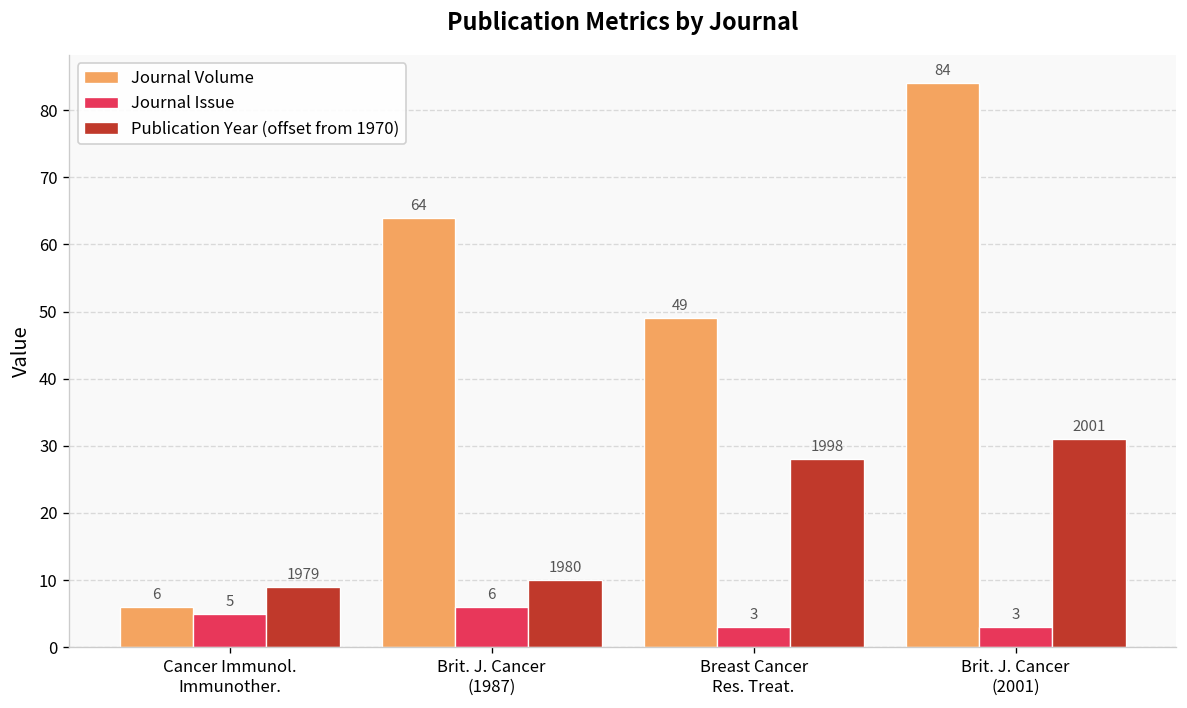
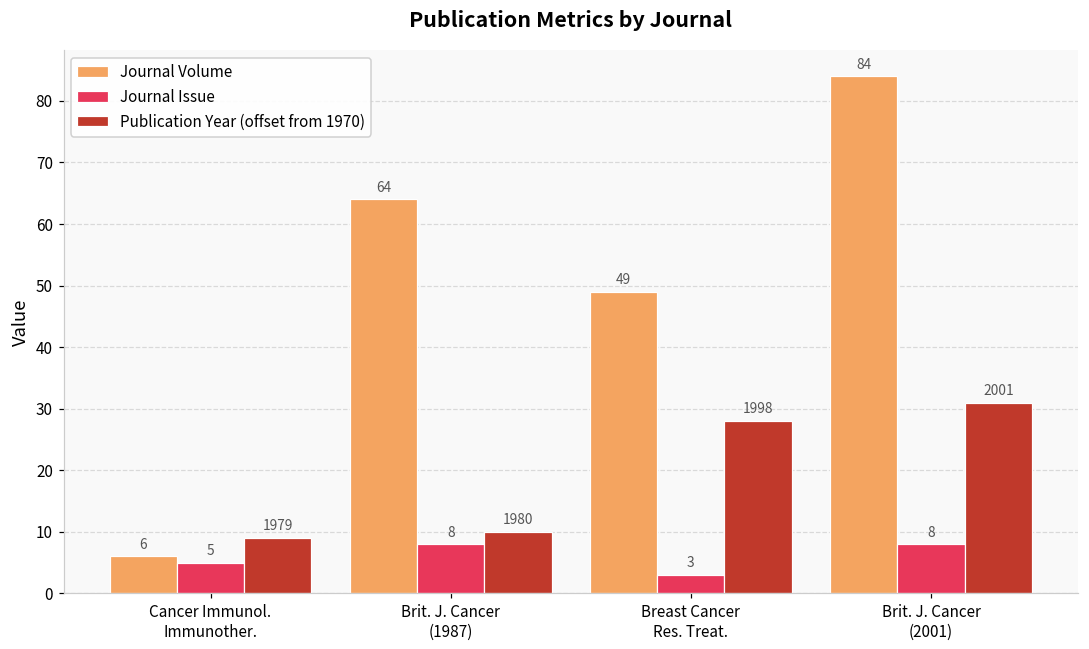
  {
    "Journal Volume": {
      "Cancer Immunol. Immunother.": 6,
      "Brit. J. Cancer (1987)": 64,
      "Breast Cancer Res. Treat.": 49,
      "Brit. J. Cancer (2001)": 84
    },
    "Journal Issue": {
      "Cancer Immunol. Immunother.": 5,
-     "Brit. J. Cancer (1987)": 6,
+     "Brit. J. Cancer (1987)": 8,
      "Breast Cancer Res. Treat.": 3,
-     "Brit. J. Cancer (2001)": 3
+     "Brit. J. Cancer (2001)": 8
    }
  }
